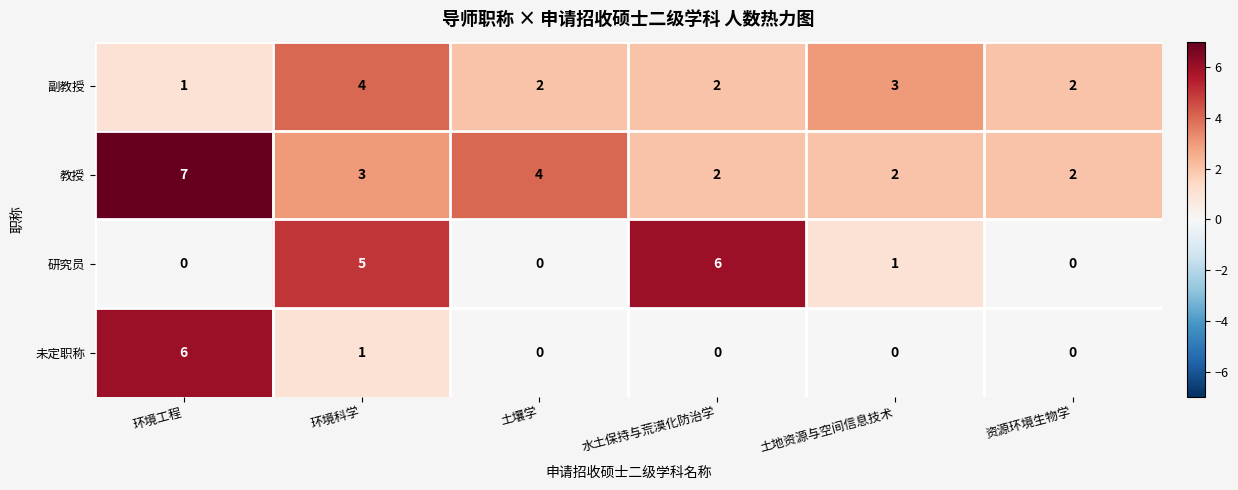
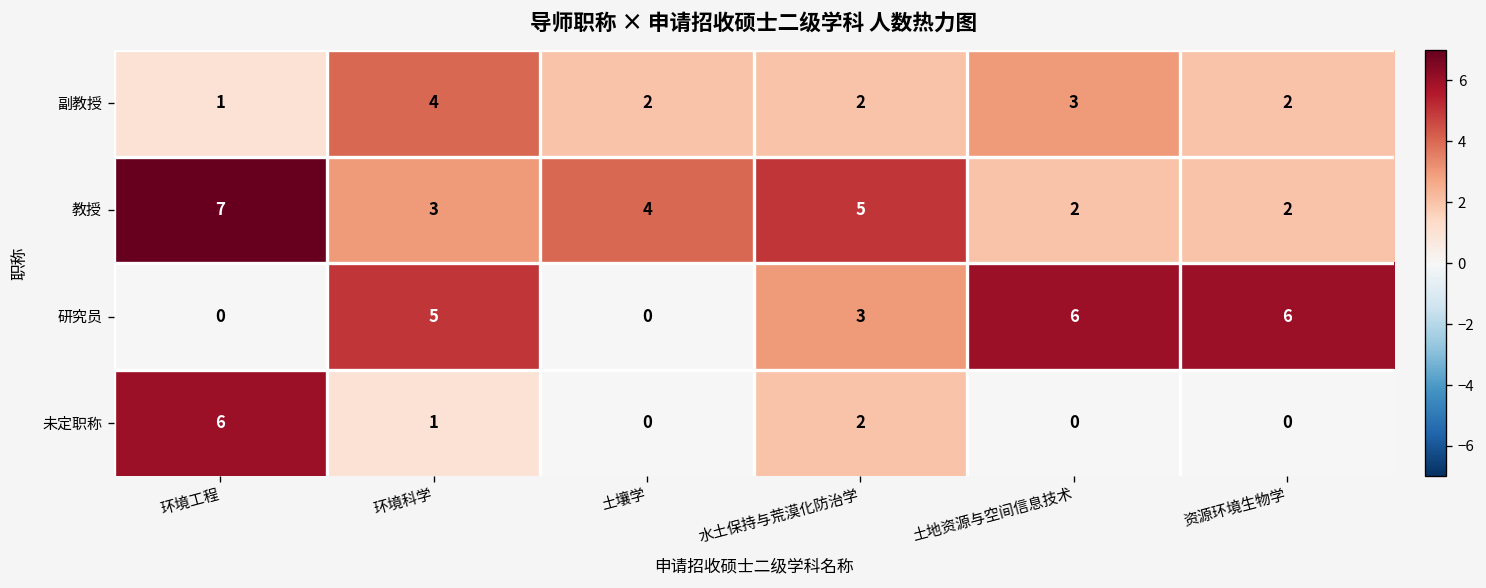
  {
    "副教授": {
      "环境工程": 1,
      "环境科学": 4,
      "土壤学": 2,
      "水土保持与荒漠化防治学": 2,
      "土地资源与空间信息技术": 3,
      "资源环境生物学": 2
    },
    "教授": {
      "环境工程": 7,
      "环境科学": 3,
      "土壤学": 4,
-     "水土保持与荒漠化防治学": 2,
+     "水土保持与荒漠化防治学": 5,
      "土地资源与空间信息技术": 2,
      "资源环境生物学": 2
    },
    "研究员": {
      "环境工程": 0,
      "环境科学": 5,
      "土壤学": 0,
-     "水土保持与荒漠化防治学": 6,
-     "土地资源与空间信息技术": 1,
-     "资源环境生物学": 0
+     "水土保持与荒漠化防治学": 3,
+     "土地资源与空间信息技术": 6,
+     "资源环境生物学": 6
    },
    "未定职称": {
      "环境工程": 6,
      "环境科学": 1,
      "土壤学": 0,
-     "水土保持与荒漠化防治学": 0,
+     "水土保持与荒漠化防治学": 2,
      "土地资源与空间信息技术": 0,
      "资源环境生物学": 0
    }
  }
